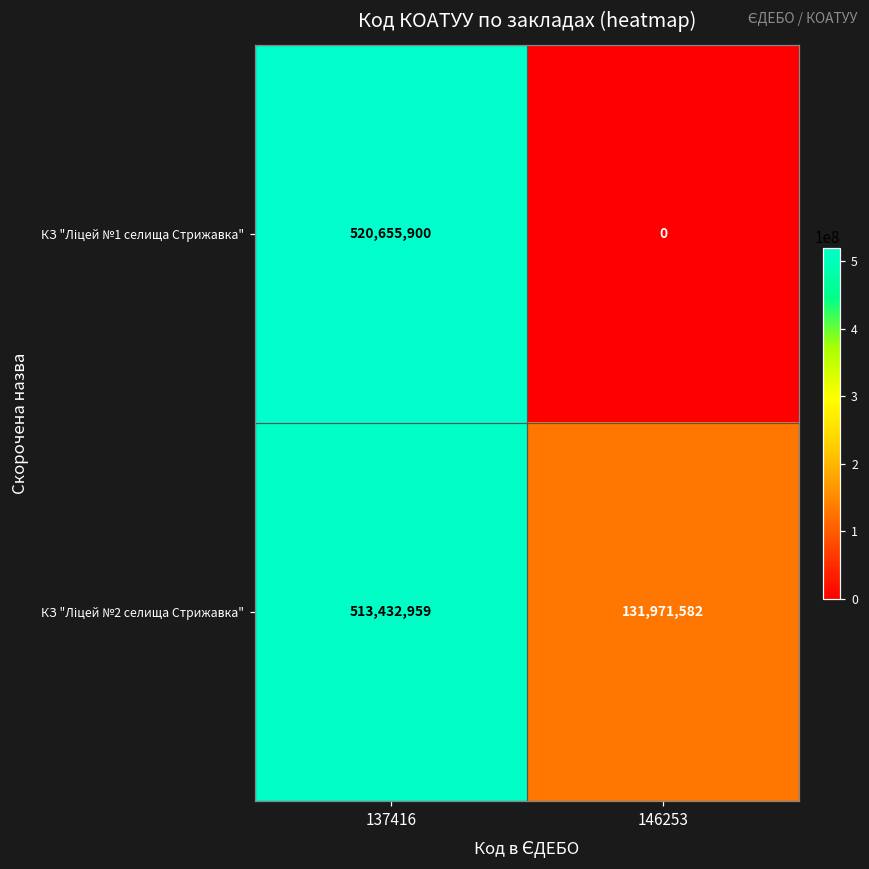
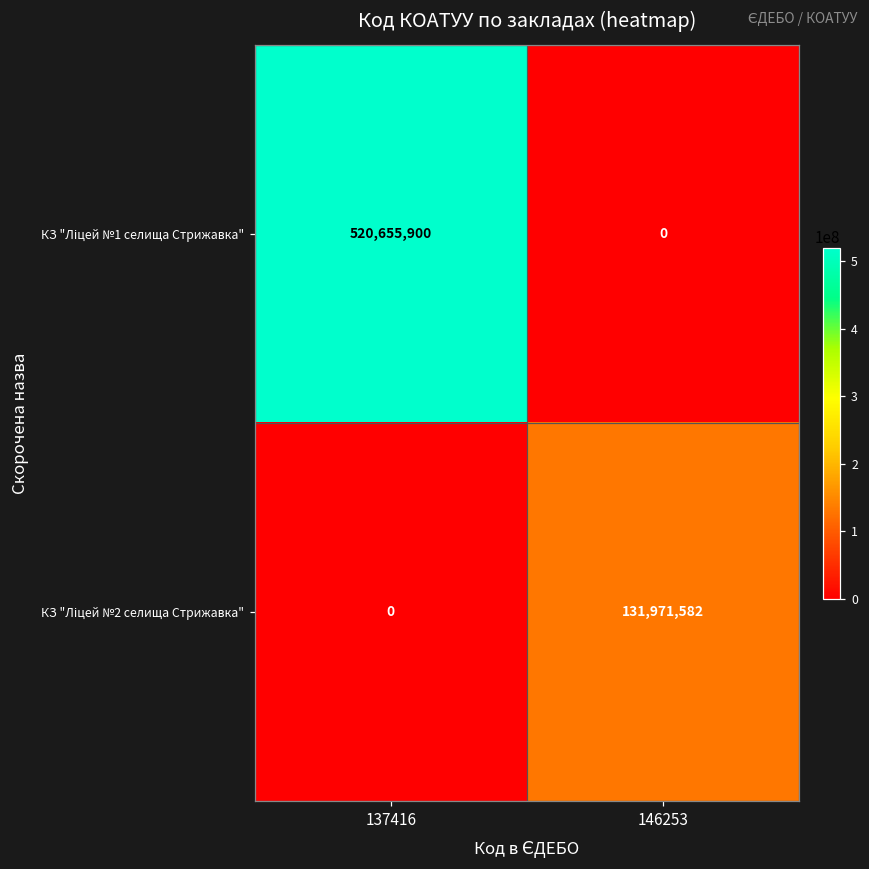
  {
    "КЗ \"Ліцей №1 селища Стрижавка\"": {
      "137416": "520,655,900",
      "146253": "0"
    },
    "КЗ \"Ліцей №2 селища Стрижавка\"": {
-     "137416": "513,432,959",
+     "137416": "0",
      "146253": "131,971,582"
    }
  }
